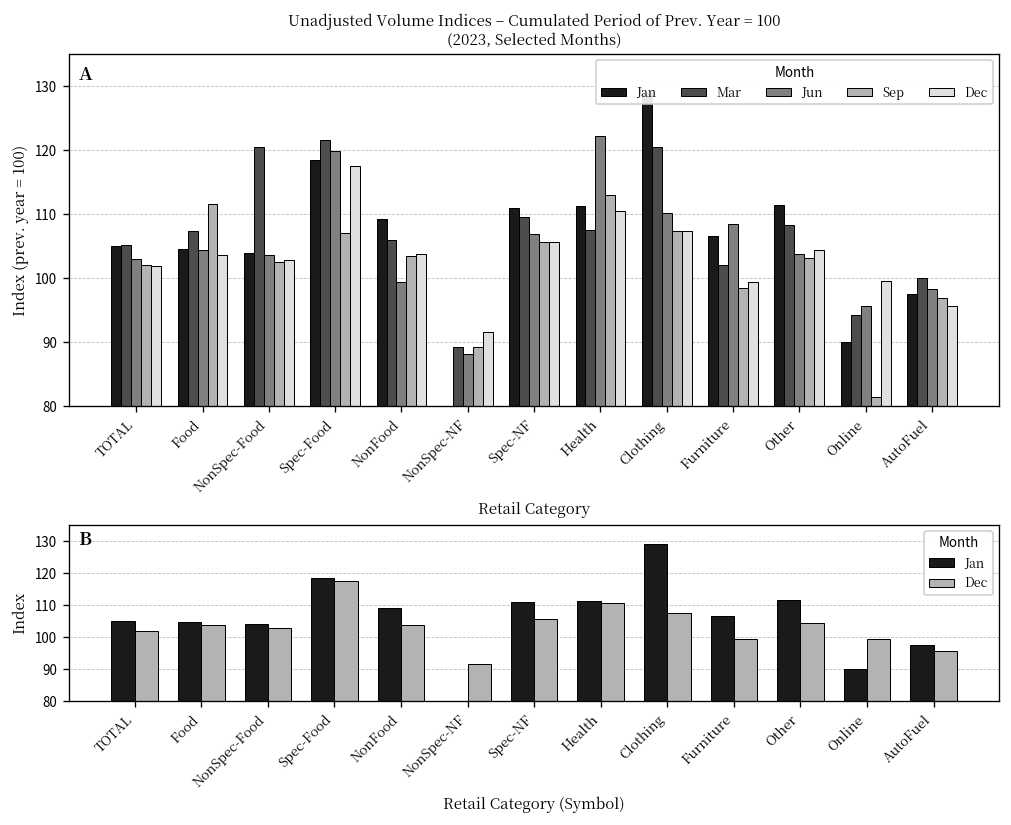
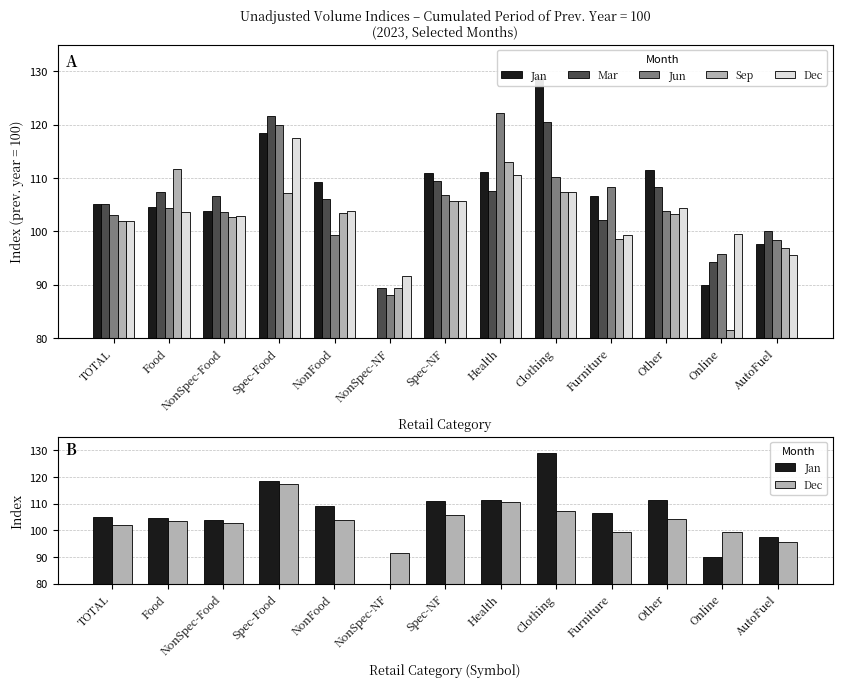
  {
    "Unadjusted Volume Indices – Cumulated Period of Prev. Year = 100 (2023, Selected Months)": {
      "Jan": {
        "TOTAL": 105,
        "Food": 105,
        "NonSpec-Food": 104,
        "Spec-Food": 119,
        "NonFood": 109,
        "Spec-NF": 111,
        "Health": 111,
        "Furniture": 107,
        "Other": 112,
        "Online": 90,
        "AutoFuel": 98
      },
      "Mar": {
        "TOTAL": 105,
        "Food": 107,
-       "NonSpec-Food": 121,
+       "NonSpec-Food": 107,
        "Spec-Food": 122,
        "NonFood": 106,
        "NonSpec-NF": 89,
        "Spec-NF": 110,
        "Health": 108,
        "Clothing": 121,
        "Furniture": 102,
        "Other": 108,
        "Online": 94,
        "AutoFuel": 100
      },
      "Jun": {
        "TOTAL": 103,
        "Food": 104,
        "NonSpec-Food": 104,
        "Spec-Food": 120,
        "NonFood": 99,
        "NonSpec-NF": 88,
        "Spec-NF": 107,
        "Health": 122,
        "Clothing": 110,
        "Furniture": 108,
        "Other": 104,
        "Online": 96,
        "AutoFuel": 98
      },
      "Sep": {
        "TOTAL": 102,
        "Food": 112,
        "NonSpec-Food": 103,
        "Spec-Food": 107,
        "NonFood": 104,
        "NonSpec-NF": 89,
        "Spec-NF": 106,
        "Health": 113,
        "Clothing": 107,
        "Furniture": 99,
        "Other": 103,
        "Online": 82,
        "AutoFuel": 97
      }
    }
  }
